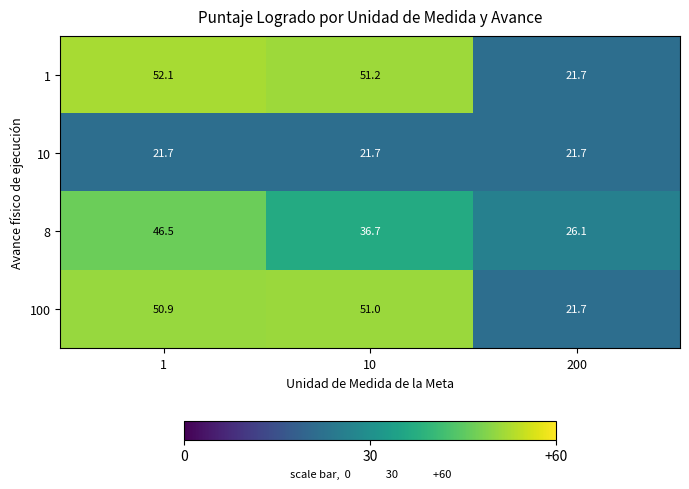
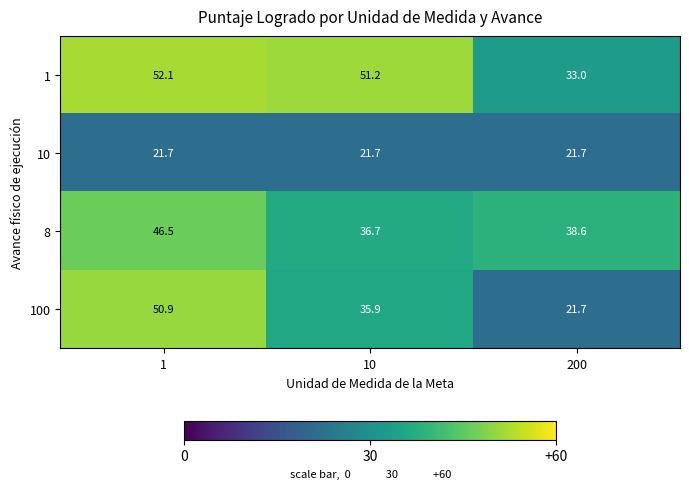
  {
    "1": {
      "1": 52.1,
      "10": 51.2,
-     "200": 21.7
+     "200": 33.0
    },
    "10": {
      "1": 21.7,
      "10": 21.7,
      "200": 21.7
    },
    "8": {
      "1": 46.5,
      "10": 36.7,
-     "200": 26.1
+     "200": 38.6
    },
    "100": {
      "1": 50.9,
-     "10": 51.0,
+     "10": 35.9,
      "200": 21.7
    }
  }
